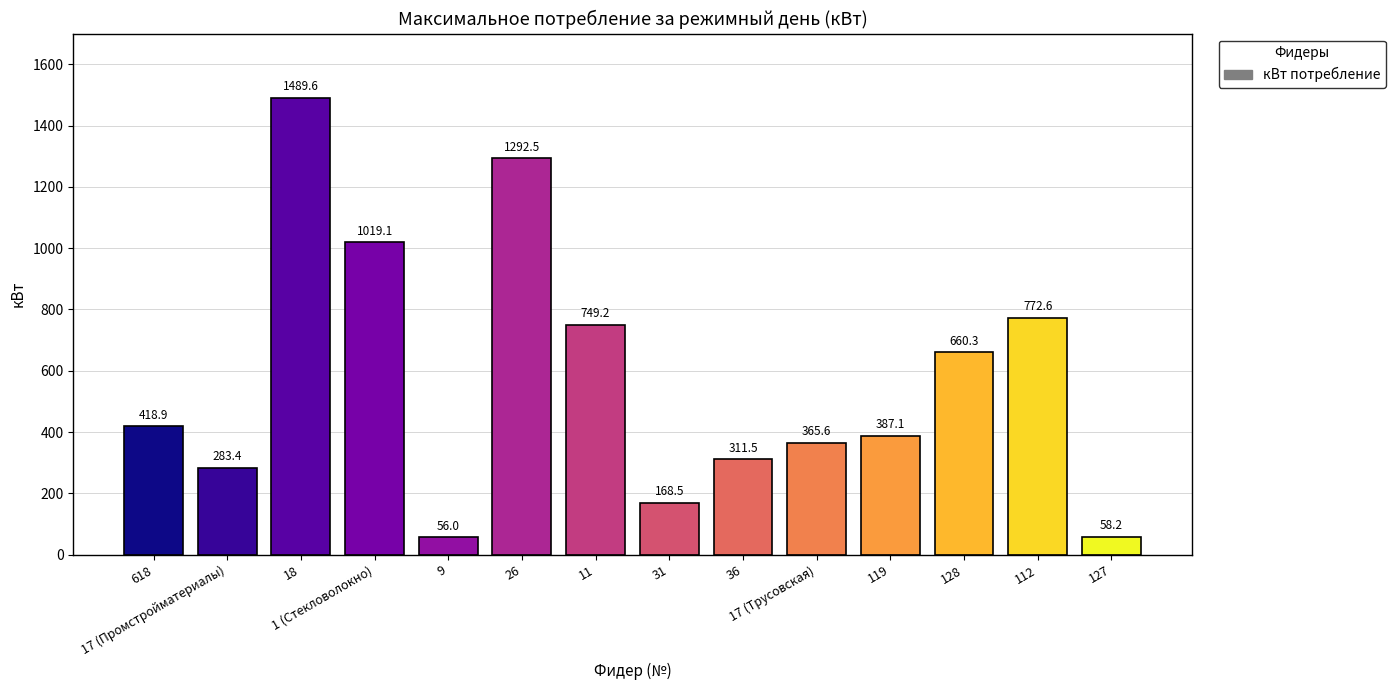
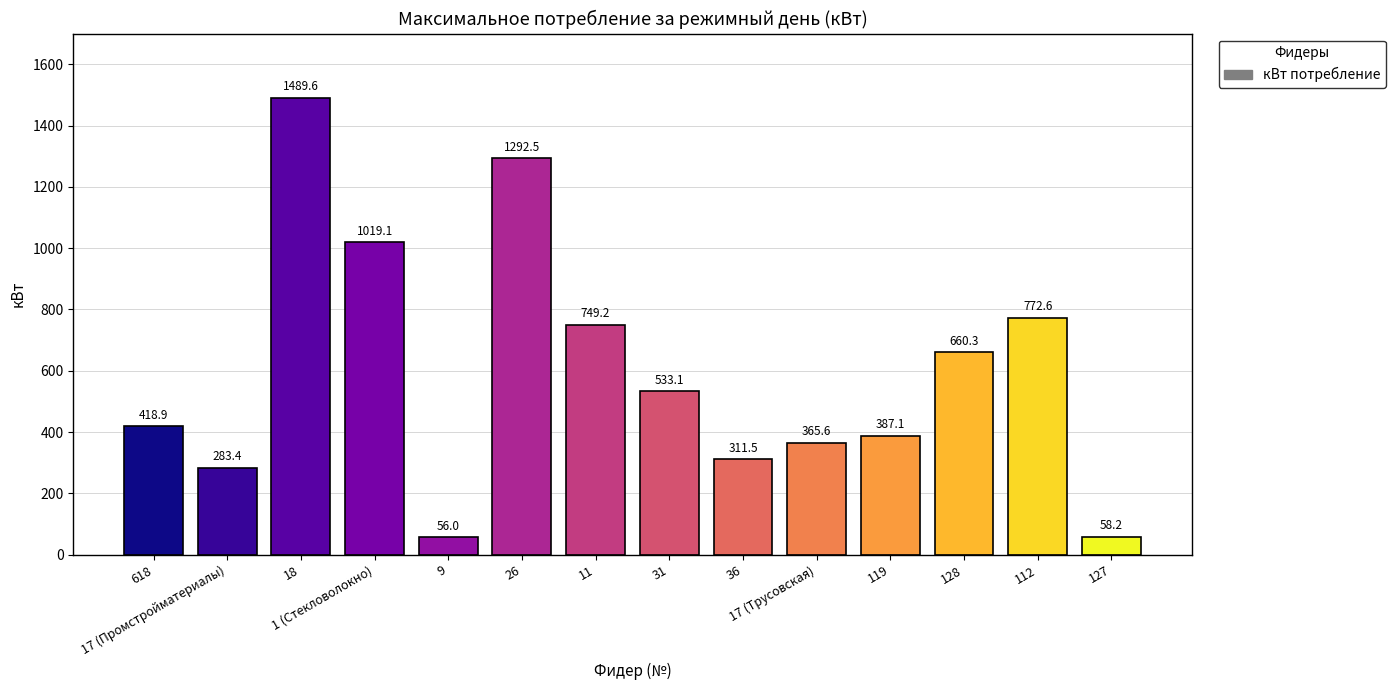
  {
    "618": 418.9,
    "17 (Промстройматериалы)": 283.4,
    "18": 1489.6,
    "1 (Стекловолокно)": 1019.1,
    "9": 56.0,
    "26": 1292.5,
    "11": 749.2,
-   "31": 168.5,
+   "31": 533.1,
    "36": 311.5,
    "17 (Трусовская)": 365.6,
    "119": 387.1,
    "128": 660.3,
    "112": 772.6,
    "127": 58.2
  }
